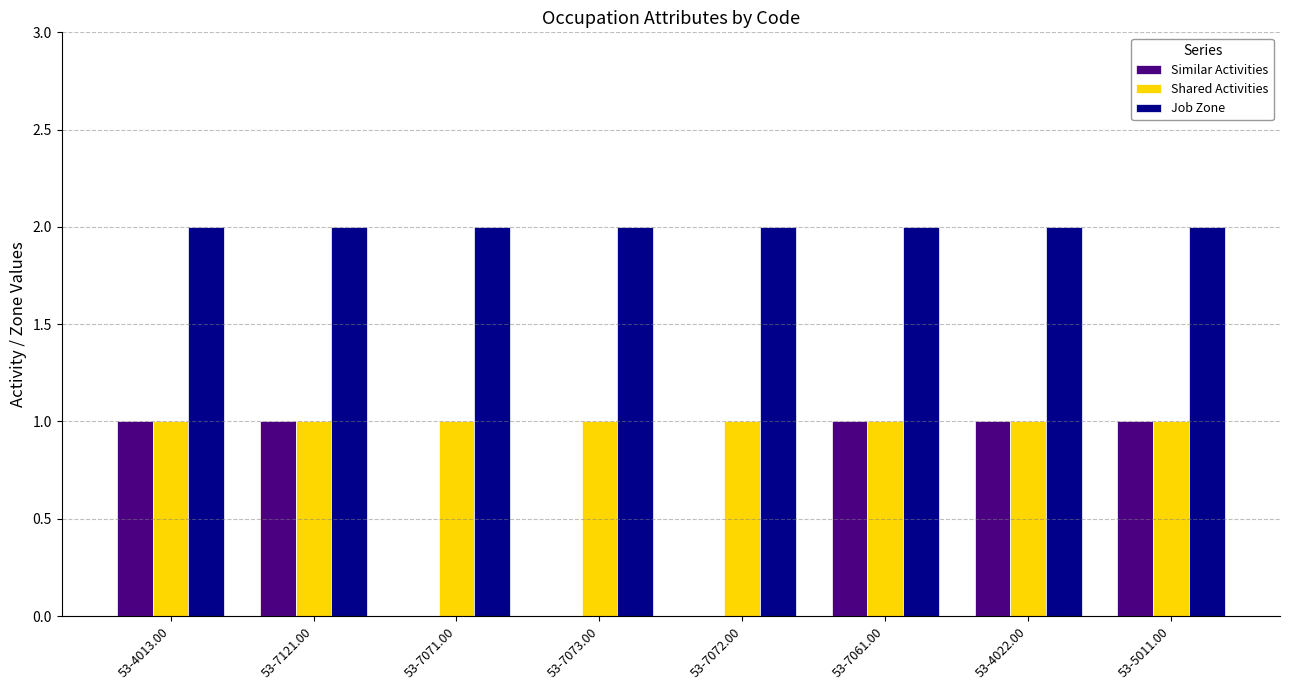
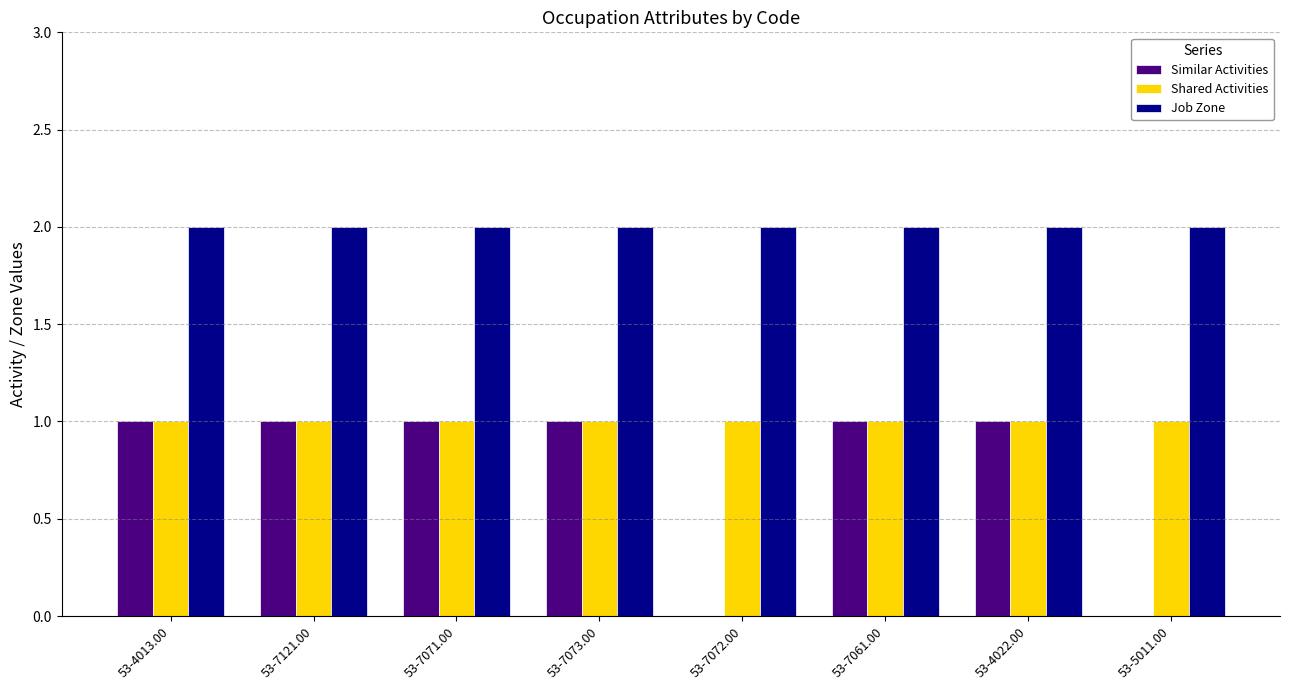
  {
    "Similar Activities": {
      "53-4013.00": 1,
      "53-7121.00": 1,
-     "53-7071.00": 0,
-     "53-7073.00": 0,
+     "53-7071.00": 1,
+     "53-7073.00": 1,
      "53-7072.00": 0,
      "53-7061.00": 1,
      "53-4022.00": 1,
-     "53-5011.00": 1
+     "53-5011.00": 0
    },
    "Shared Activities": {
      "53-4013.00": 1,
      "53-7121.00": 1,
      "53-7071.00": 1,
      "53-7073.00": 1,
      "53-7072.00": 1,
      "53-7061.00": 1,
      "53-4022.00": 1,
      "53-5011.00": 1
    },
    "Job Zone": {
      "53-4013.00": 2,
      "53-7121.00": 2,
      "53-7071.00": 2,
      "53-7073.00": 2,
      "53-7072.00": 2,
      "53-7061.00": 2,
      "53-4022.00": 2,
      "53-5011.00": 2
    }
  }
